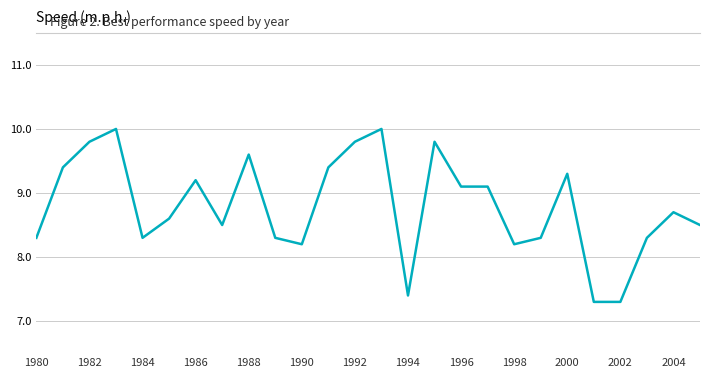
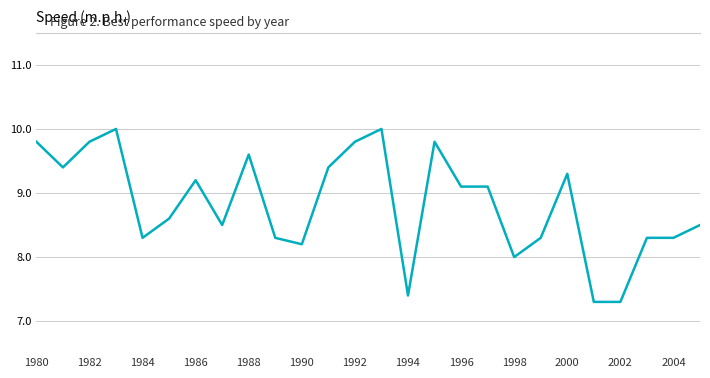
  {
-   "1980": 8.3,
+   "1980": 9.8,
    "1982": 9.8,
    "1984": 8.3,
    "1986": 9.2,
    "1988": 9.6,
    "1990": 8.2,
    "1992": 9.8,
    "1994": 7.4,
    "1996": 9.1,
-   "1998": 8.2,
+   "1998": 8.0,
    "2000": 9.3,
    "2002": 7.3,
-   "2004": 8.7
+   "2004": 8.3
  }
